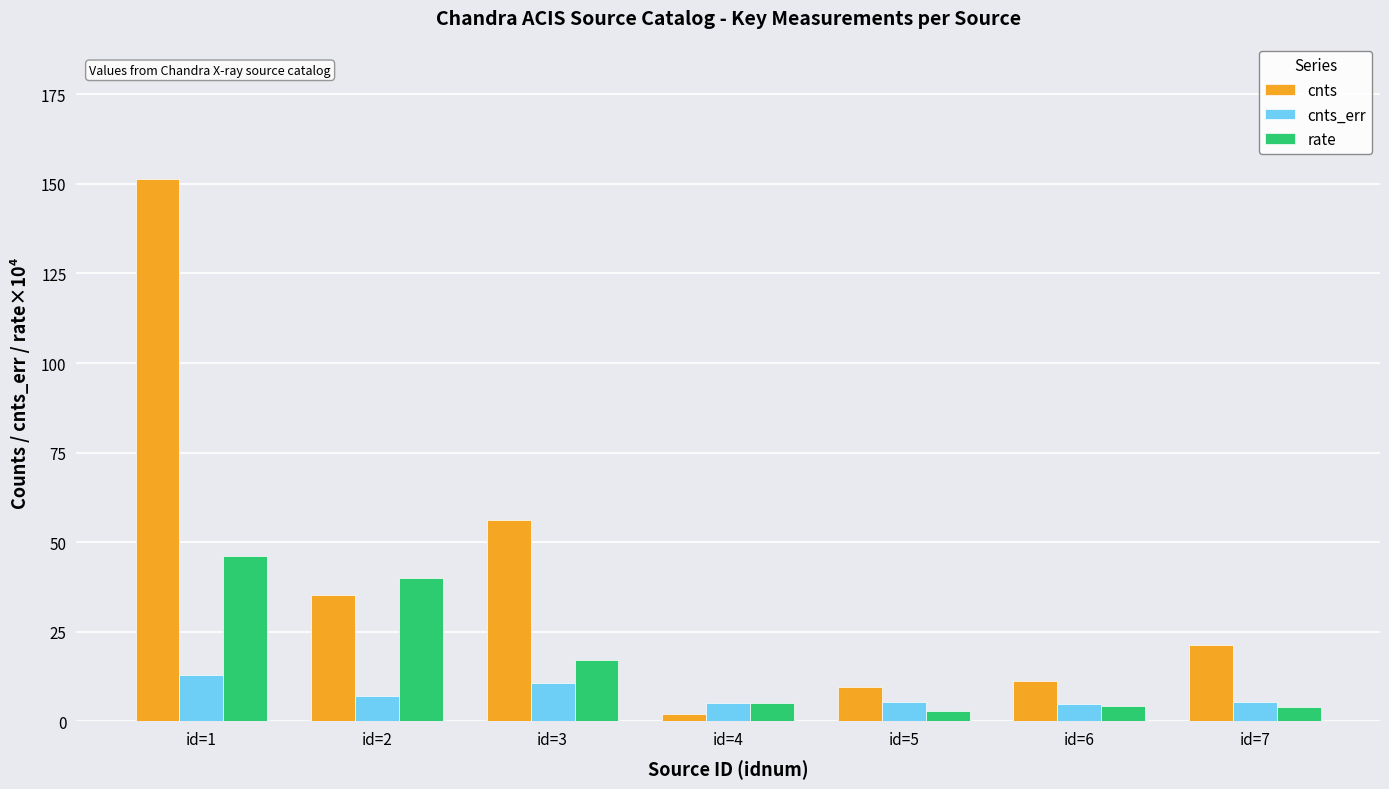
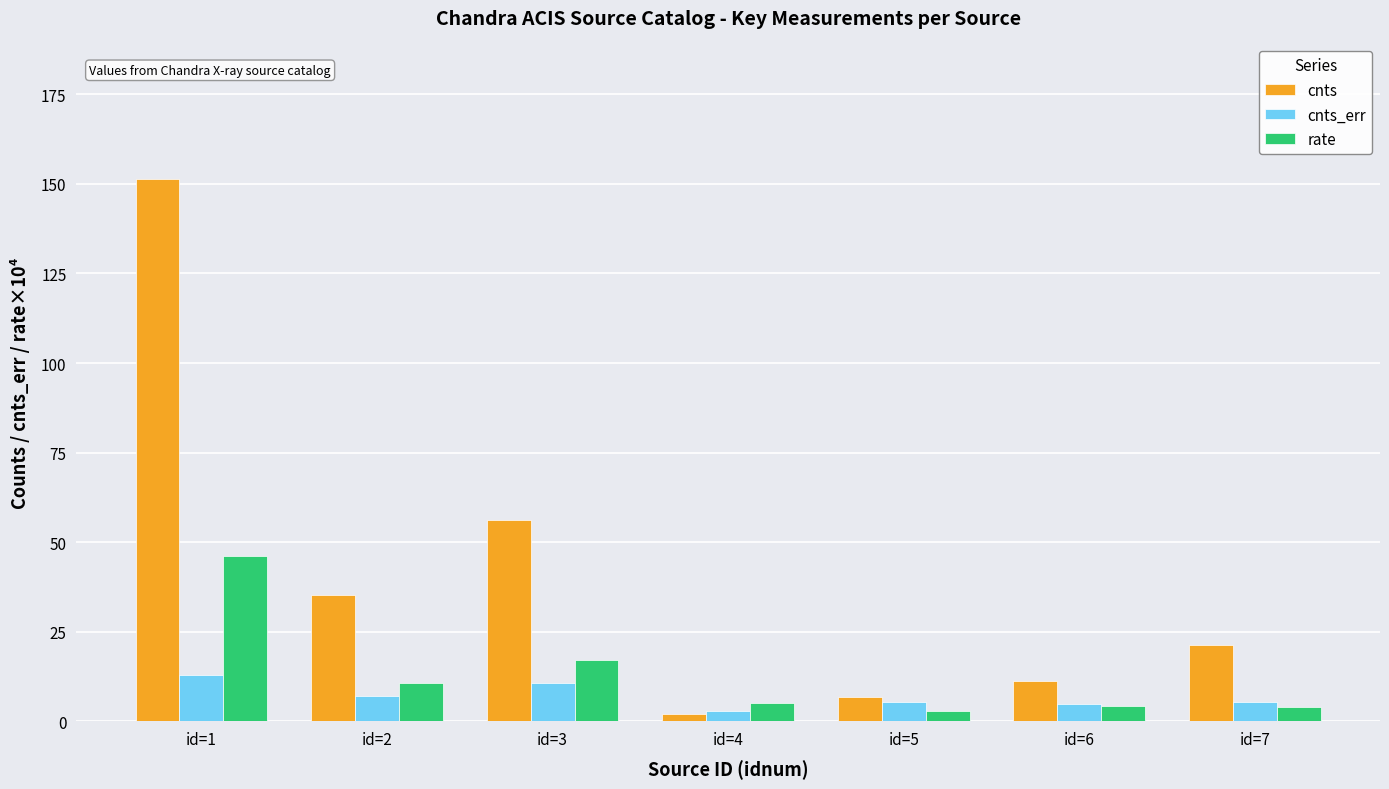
  {
    "cnts": {
      "id=1": 151,
      "id=2": 35,
      "id=3": 56,
      "id=4": 2,
-     "id=5": 10,
+     "id=5": 7,
      "id=6": 11,
      "id=7": 21
    },
    "cnts_err": {
      "id=1": 13,
      "id=2": 7,
      "id=3": 11,
-     "id=4": 5,
+     "id=4": 3,
      "id=5": 5,
      "id=6": 5,
      "id=7": 5
    },
    "rate": {
      "id=1": 46,
-     "id=2": 40,
+     "id=2": 11,
      "id=3": 17,
      "id=4": 5,
      "id=5": 3,
      "id=6": 4,
      "id=7": 4
    }
  }
